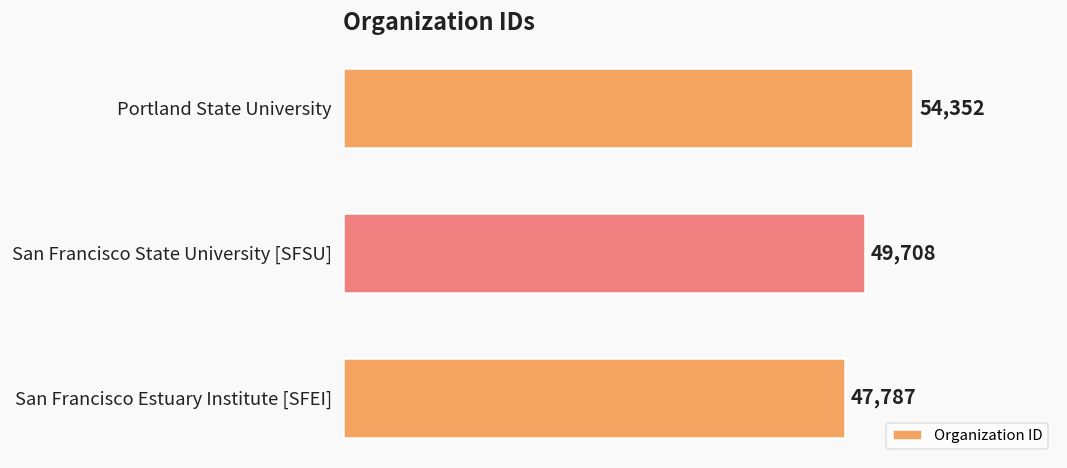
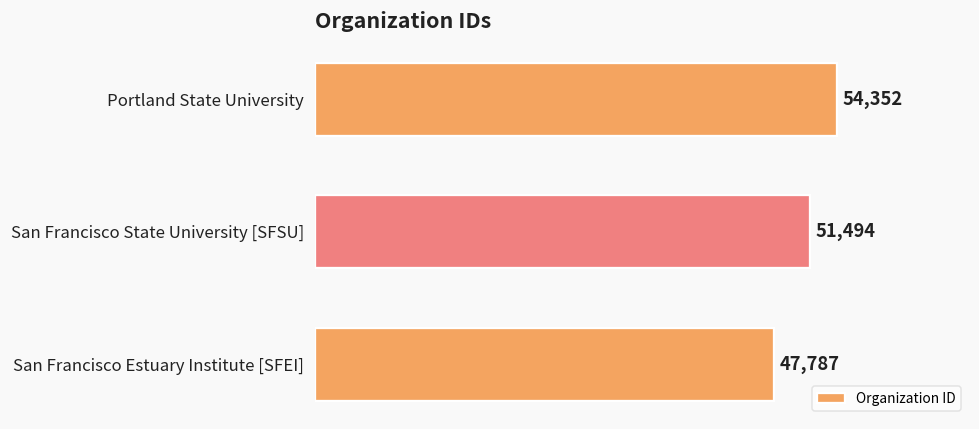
  {
    "Portland State University": "54,352",
-   "San Francisco State University [SFSU]": "49,708",
+   "San Francisco State University [SFSU]": "51,494",
    "San Francisco Estuary Institute [SFEI]": "47,787"
  }
